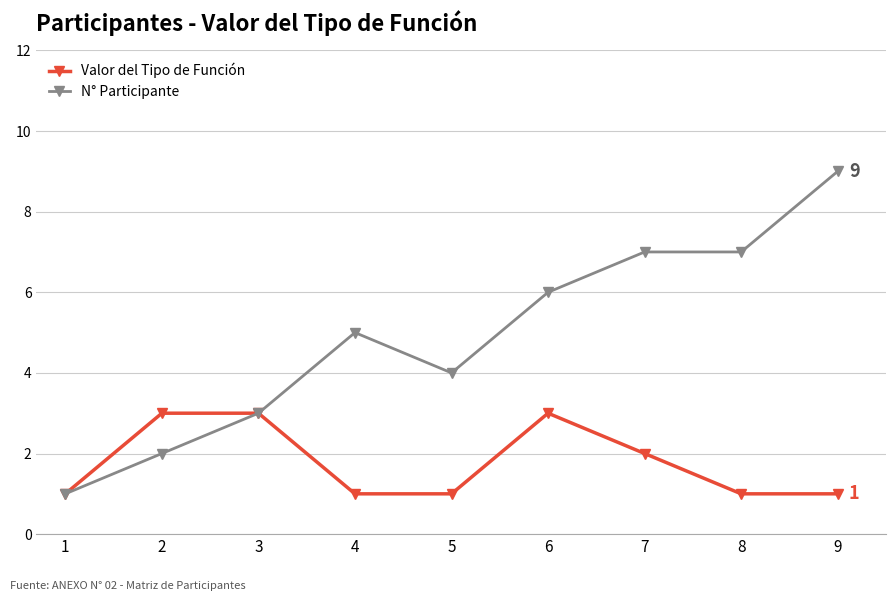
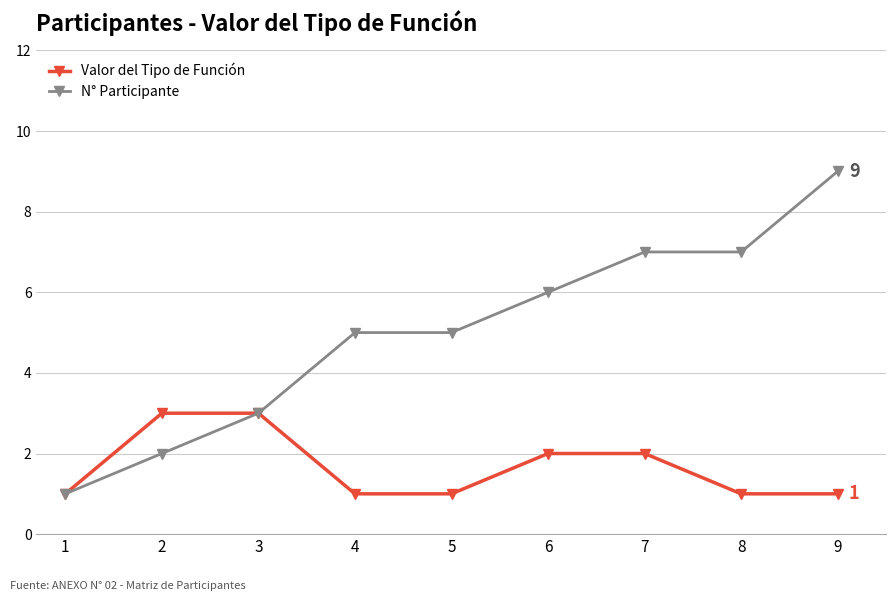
  {
    "Valor del Tipo de Función": {
      "2": 3,
      "4": 1,
      "5": 1,
-     "6": 3,
+     "6": 2,
      "7": 2,
      "8": 1
    },
    "N° Participante": {
      "2": 2,
      "4": 5,
-     "5": 4,
+     "5": 5,
      "6": 6,
      "7": 7,
      "8": 7
    }
  }
